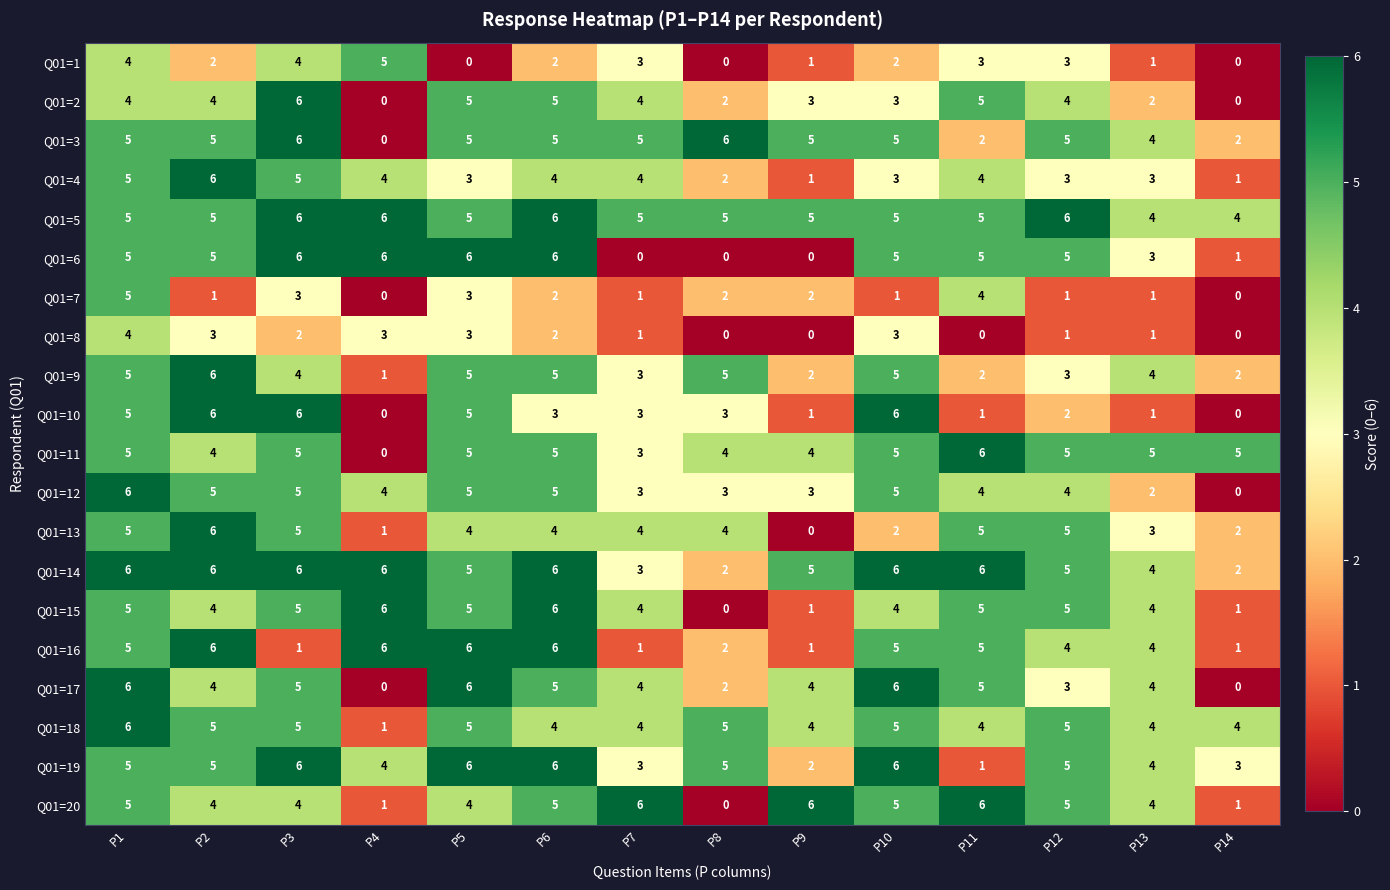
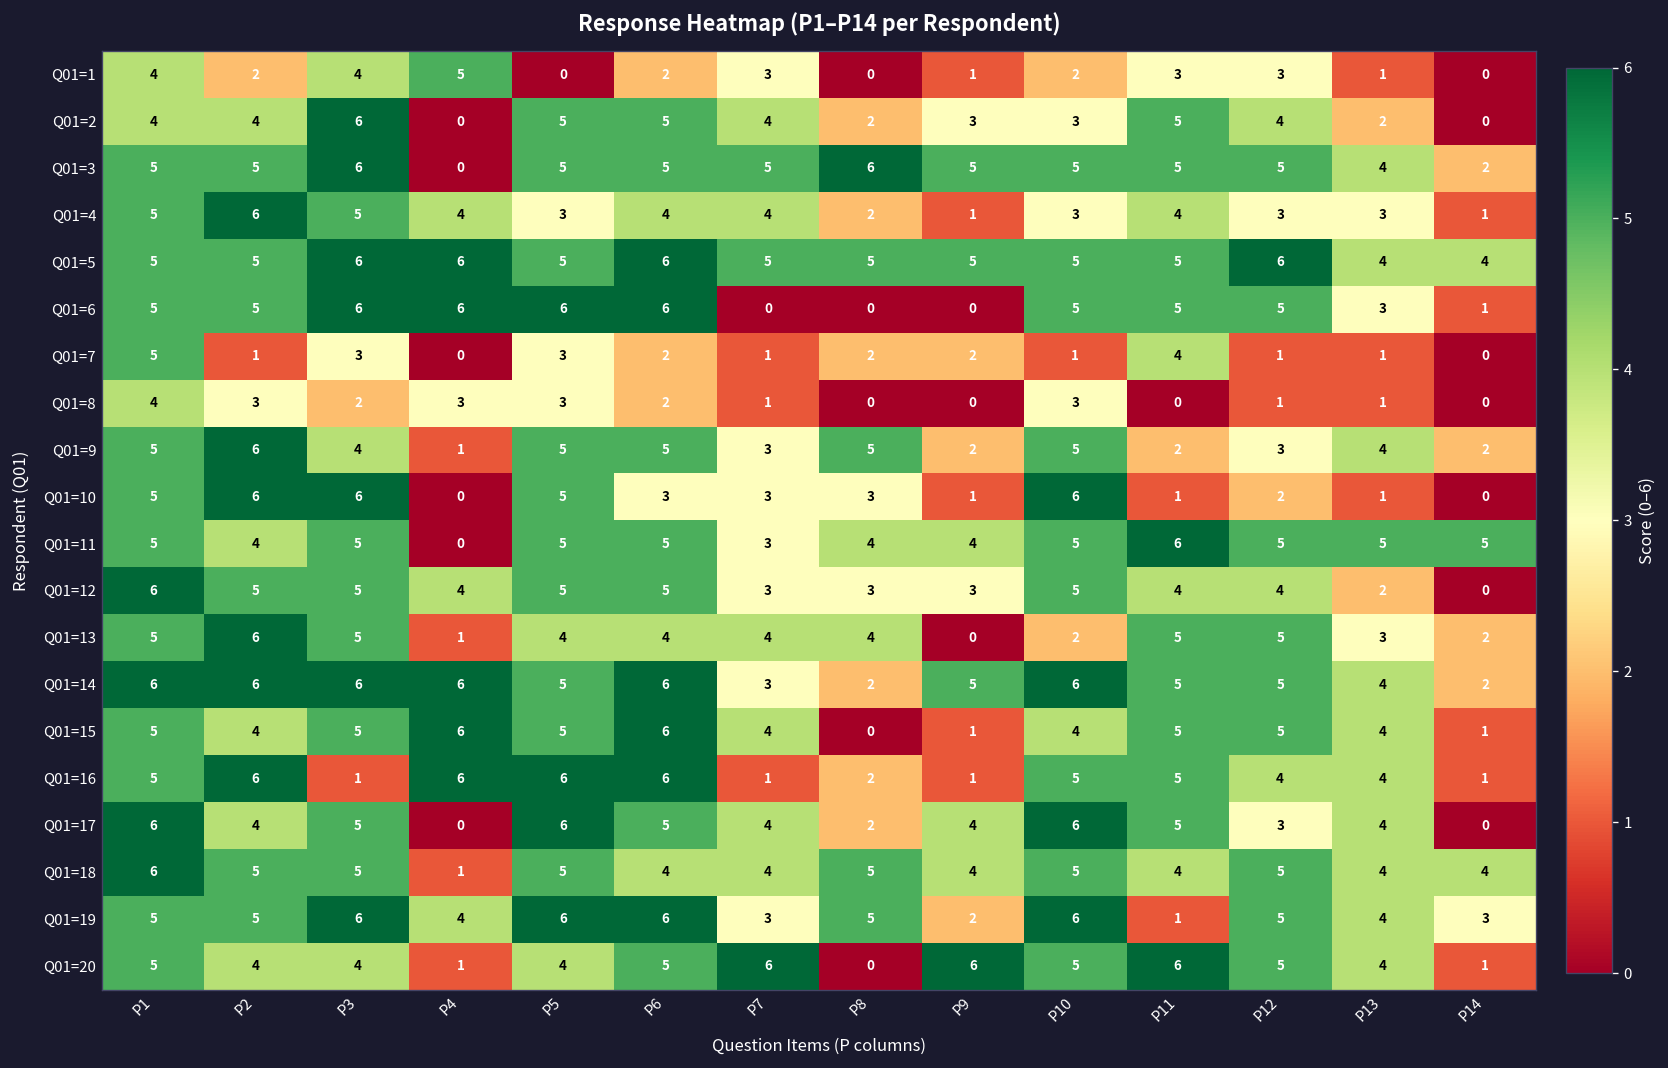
  {
    "Q01=3": {
      "P1": 5,
      "P2": 5,
      "P3": 6,
      "P4": 0,
      "P5": 5,
      "P6": 5,
      "P7": 5,
      "P8": 6,
      "P9": 5,
      "P10": 5,
-     "P11": 2,
+     "P11": 5,
      "P12": 5,
      "P13": 4,
      "P14": 2
    },
    "Q01=14": {
      "P1": 6,
      "P2": 6,
      "P3": 6,
      "P4": 6,
      "P5": 5,
      "P6": 6,
      "P7": 3,
      "P8": 2,
      "P9": 5,
      "P10": 6,
-     "P11": 6,
+     "P11": 5,
      "P12": 5,
      "P13": 4,
      "P14": 2
    }
  }
